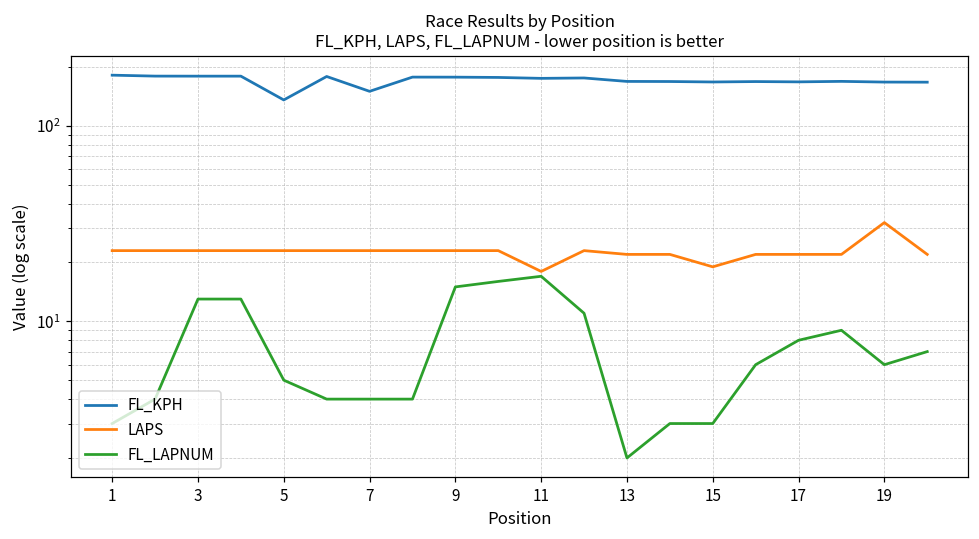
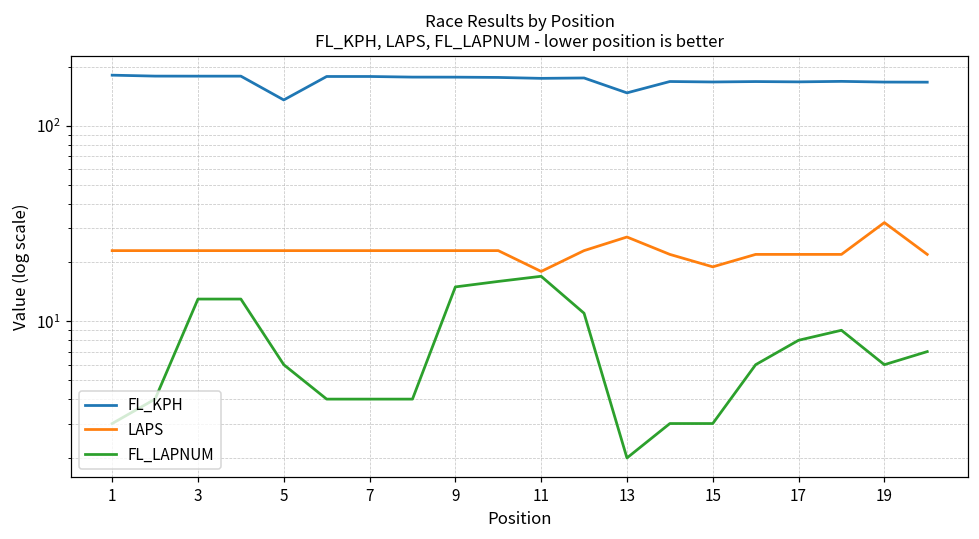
  {
    "FL_KPH": {
      "1": 180,
      "3": 180,
      "5": 140,
-     "7": 150,
+     "7": 180,
      "9": 180,
      "11": 180,
-     "13": 170,
+     "13": 150,
      "15": 170,
      "17": 170,
      "19": 170
    },
    "LAPS": {
      "1": 23,
      "3": 23,
      "5": 23,
      "7": 23,
      "9": 23,
      "11": 18,
-     "13": 22,
+     "13": 27,
      "15": 19,
      "17": 22,
      "19": 32
    },
    "FL_LAPNUM": {
      "3": 13,
-     "5": 5,
+     "5": 6,
      "7": 4,
      "9": 15,
      "11": 17,
      "13": 2,
      "15": 3,
      "17": 8,
      "19": 6
    }
  }
